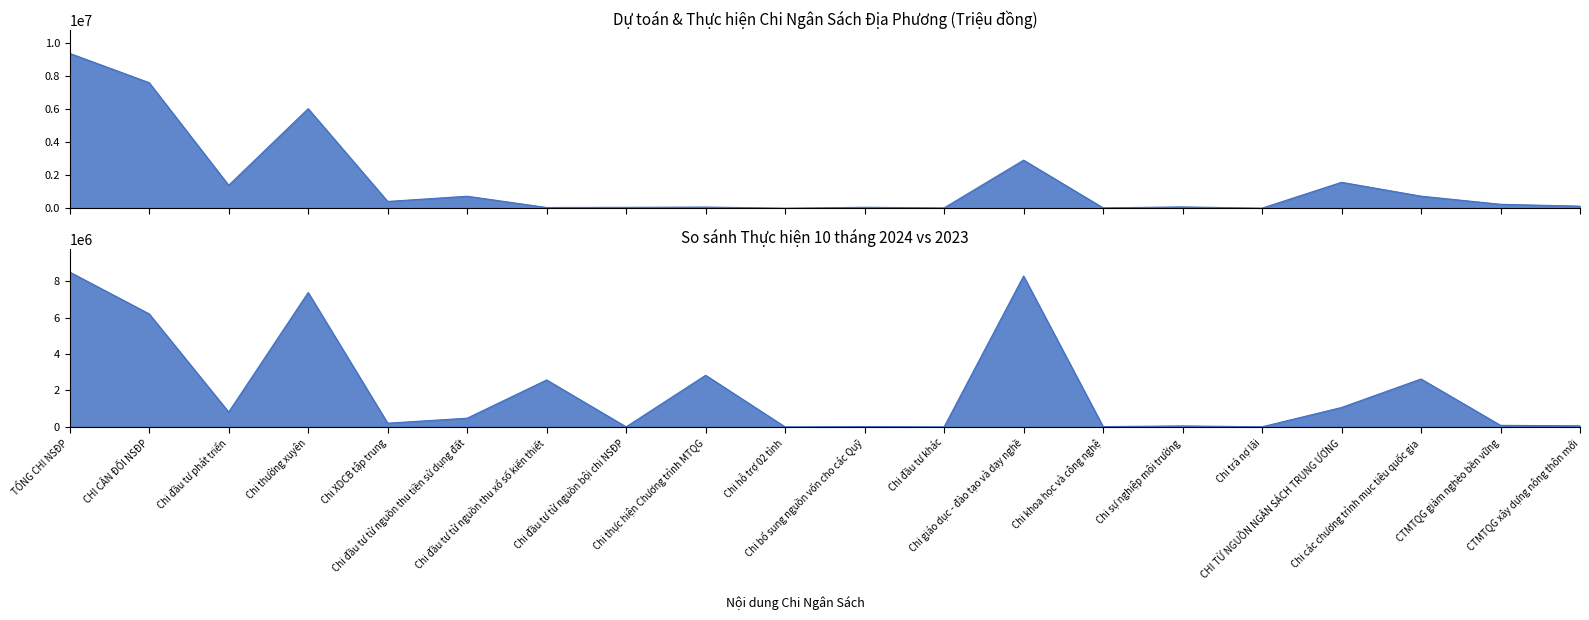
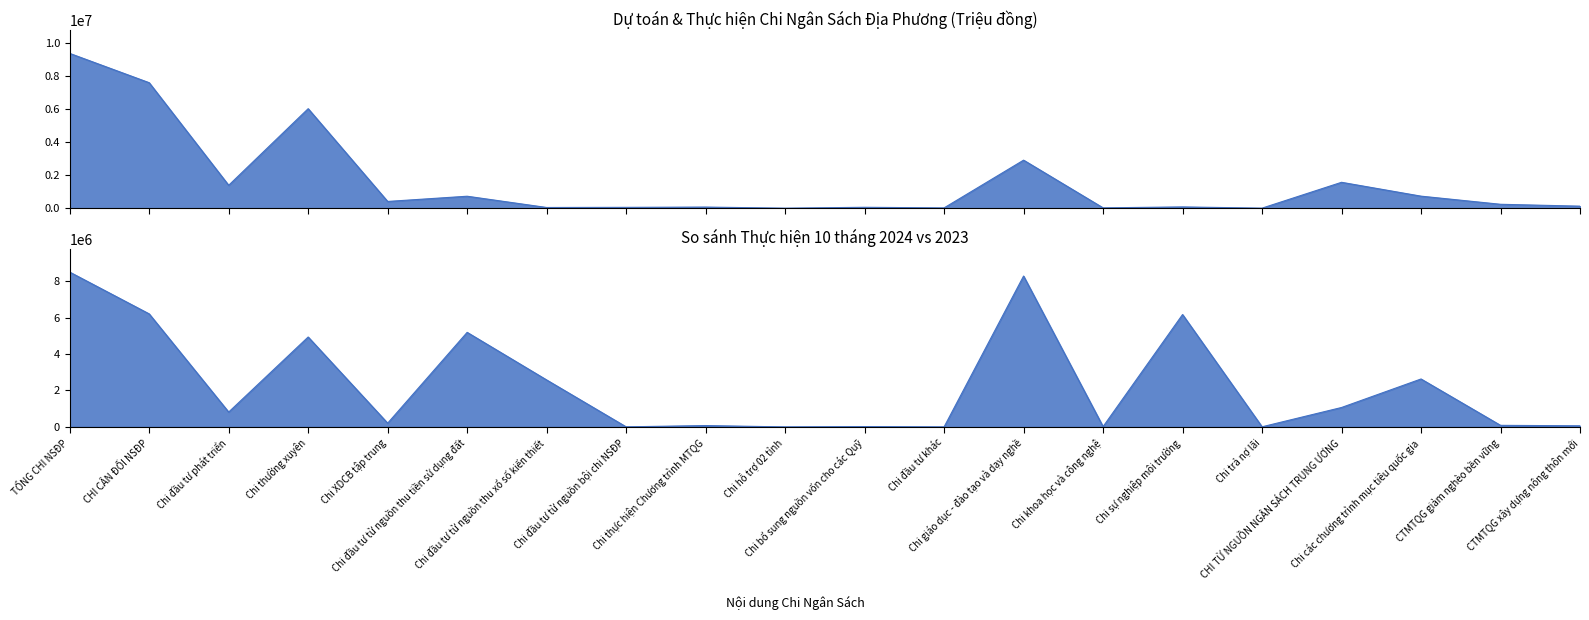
  {
    "So sánh Thực hiện 10 tháng 2024 vs 2023": {
      "TỔNG CHI NSĐP": 8500000,
      "CHI CÂN ĐỐI NSĐP": 6200000,
      "Chi đầu tư phát triển": 800000,
-     "Chi thường xuyên": 7400000,
+     "Chi thường xuyên": 4900000,
      "Chi XDCB tập trung": 200000,
-     "Chi đầu tư từ nguồn thu tiền sử dụng đất": 500000,
+     "Chi đầu tư từ nguồn thu tiền sử dụng đất": 5200000,
      "Chi đầu tư từ nguồn thu xổ số kiến thiết": 2600000,
      "Chi đầu tư từ nguồn bội chi NSĐP": 0,
-     "Chi thực hiện Chương trình MTQG": 2800000,
+     "Chi thực hiện Chương trình MTQG": 100000,
      "Chi hỗ trợ 02 tỉnh": 0,
      "Chi bổ sung nguồn vốn cho các Quỹ": 0,
      "Chi đầu tư khác": 0,
      "Chi giáo dục - đào tạo và dạy nghề": 8300000,
      "Chi khoa học và công nghệ": 0,
-     "Chi sự nghiệp môi trường": 100000,
+     "Chi sự nghiệp môi trường": 6200000,
      "Chi trả nợ lãi": 0,
      "CHI TỪ NGUỒN NGÂN SÁCH TRUNG ƯƠNG": 1100000,
      "Chi các chương trình mục tiêu quốc gia": 2600000,
      "CTMTQG giảm nghèo bền vững": 100000,
      "CTMTQG xây dựng nông thôn mới": 100000
    }
  }
